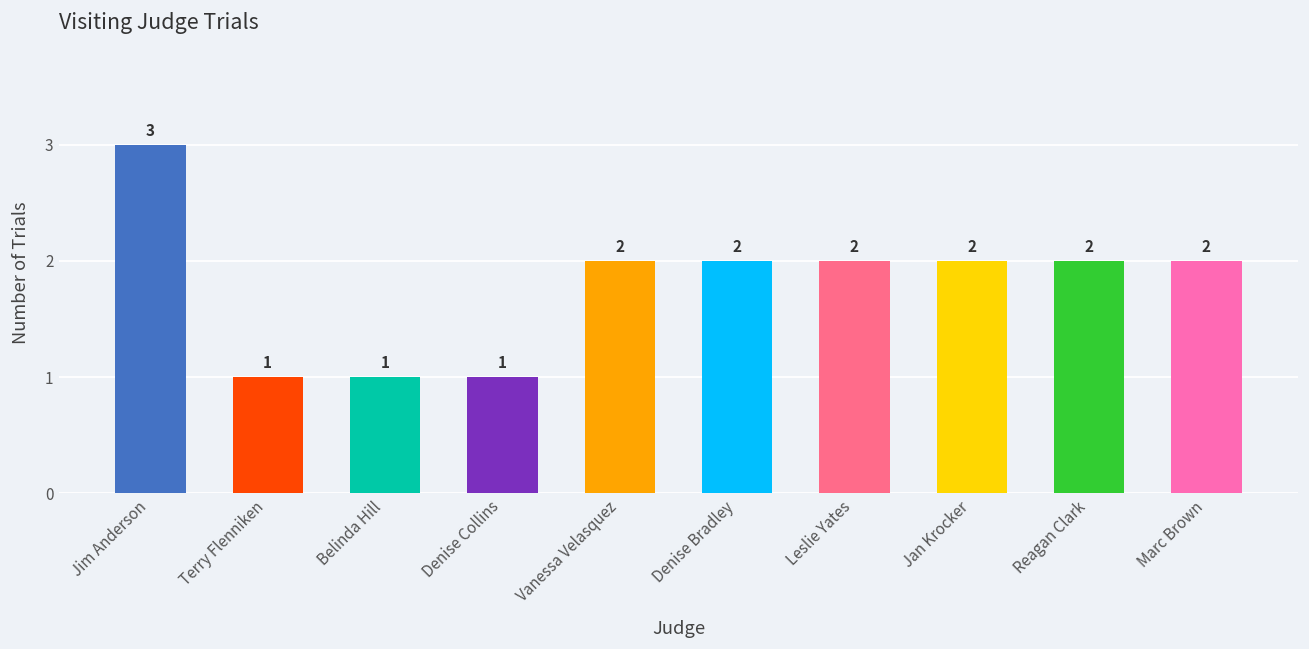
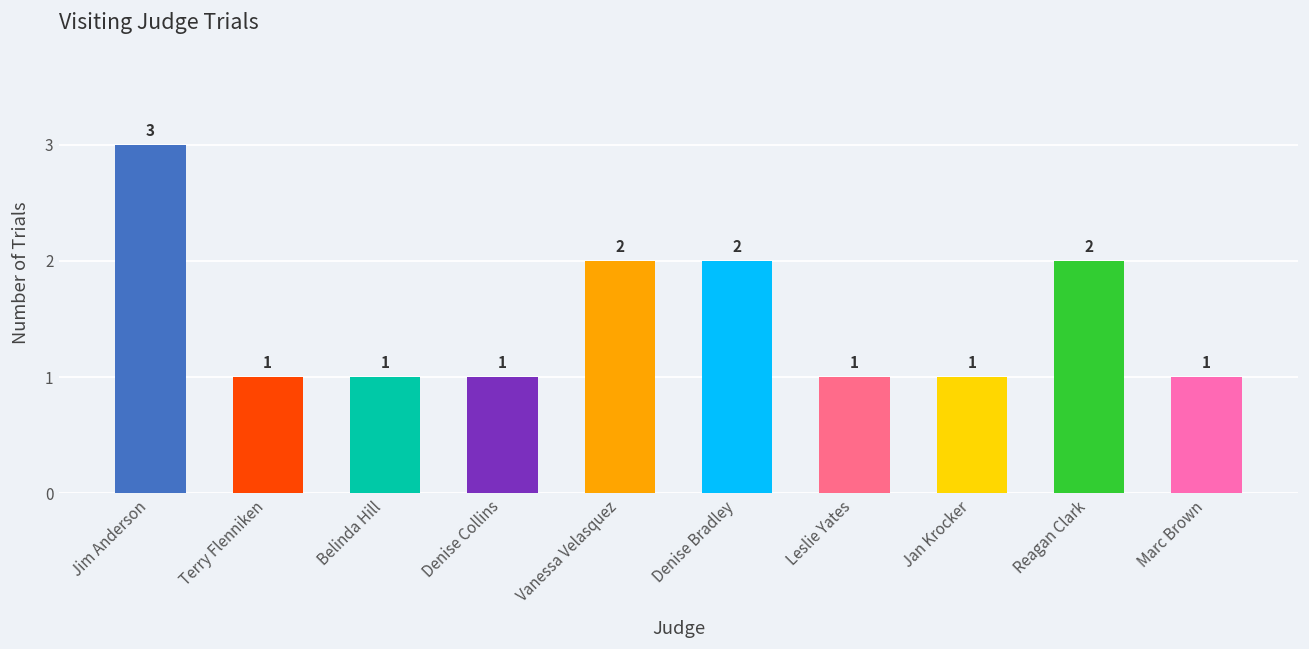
  {
    "Jim Anderson": 3,
    "Terry Flenniken": 1,
    "Belinda Hill": 1,
    "Denise Collins": 1,
    "Vanessa Velasquez": 2,
    "Denise Bradley": 2,
-   "Leslie Yates": 2,
-   "Jan Krocker": 2,
+   "Leslie Yates": 1,
+   "Jan Krocker": 1,
    "Reagan Clark": 2,
-   "Marc Brown": 2
+   "Marc Brown": 1
  }
